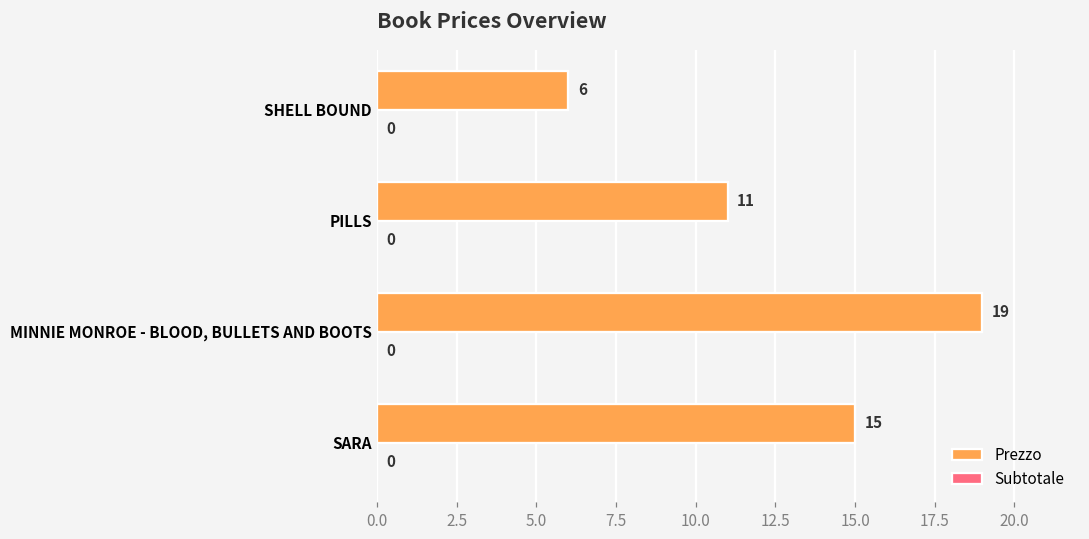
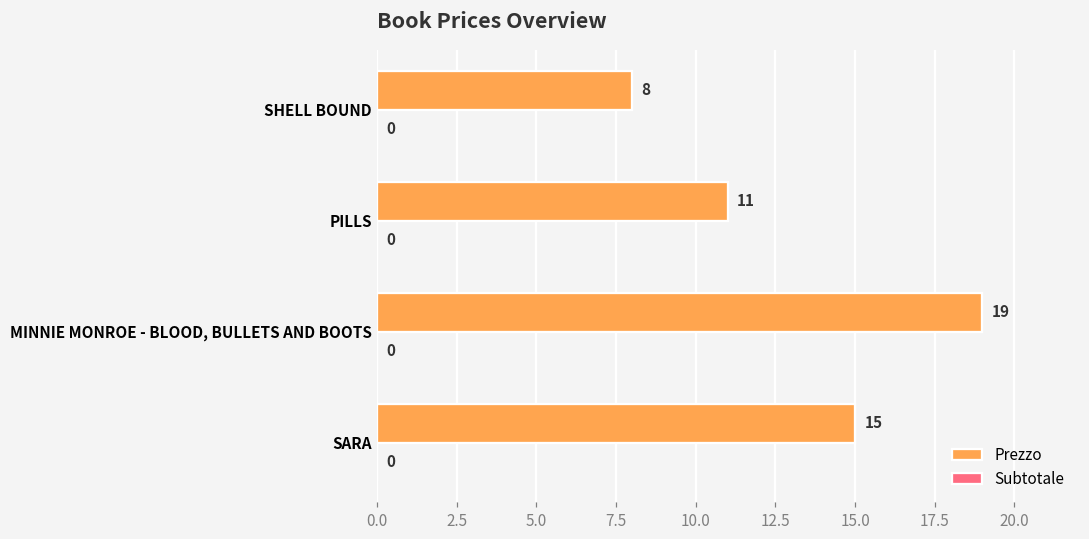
  {
    "Prezzo": {
-     "SHELL BOUND": 6,
+     "SHELL BOUND": 8,
      "PILLS": 11,
      "MINNIE MONROE - BLOOD, BULLETS AND BOOTS": 19,
      "SARA": 15
    },
    "Subtotale": {
      "SHELL BOUND": 0,
      "PILLS": 0,
      "MINNIE MONROE - BLOOD, BULLETS AND BOOTS": 0,
      "SARA": 0
    }
  }
